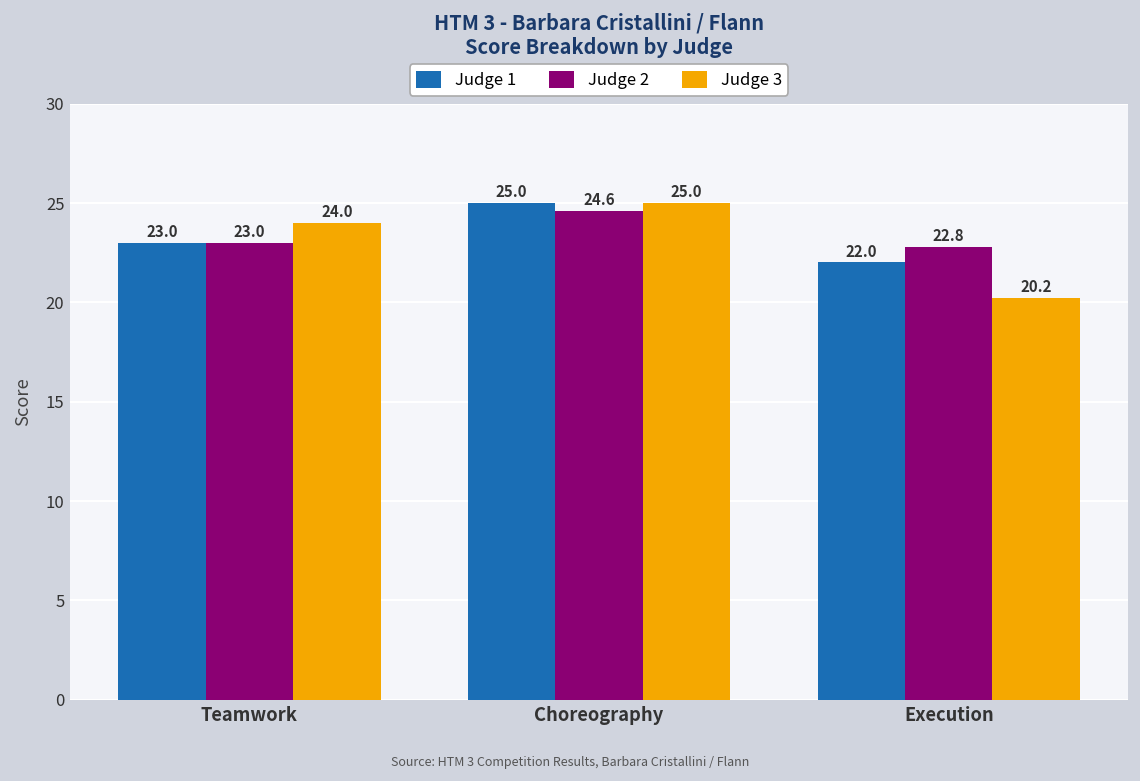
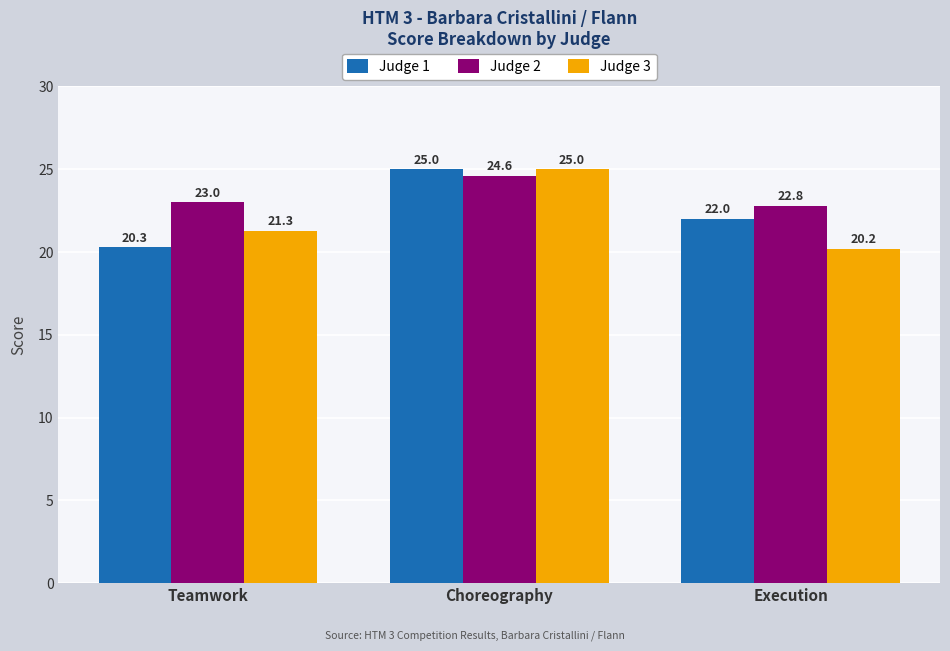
  {
    "Judge 1": {
-     "Teamwork": 23.0,
+     "Teamwork": 20.3,
      "Choreography": 25.0,
      "Execution": 22.0
    },
    "Judge 2": {
      "Teamwork": 23.0,
      "Choreography": 24.6,
      "Execution": 22.8
    },
    "Judge 3": {
-     "Teamwork": 24.0,
+     "Teamwork": 21.3,
      "Choreography": 25.0,
      "Execution": 20.2
    }
  }
